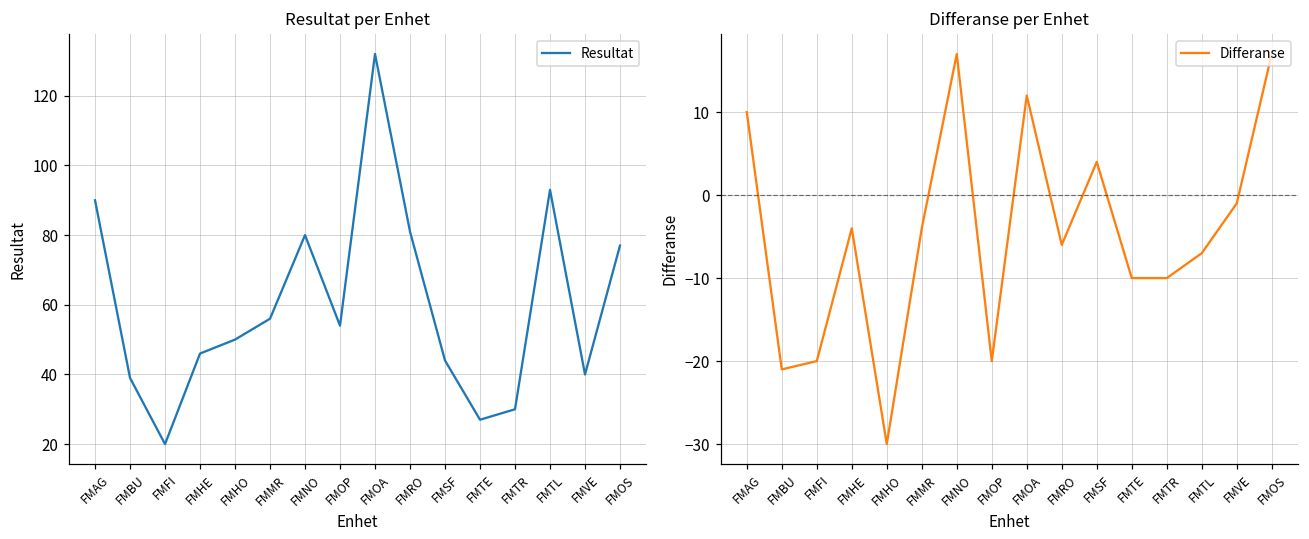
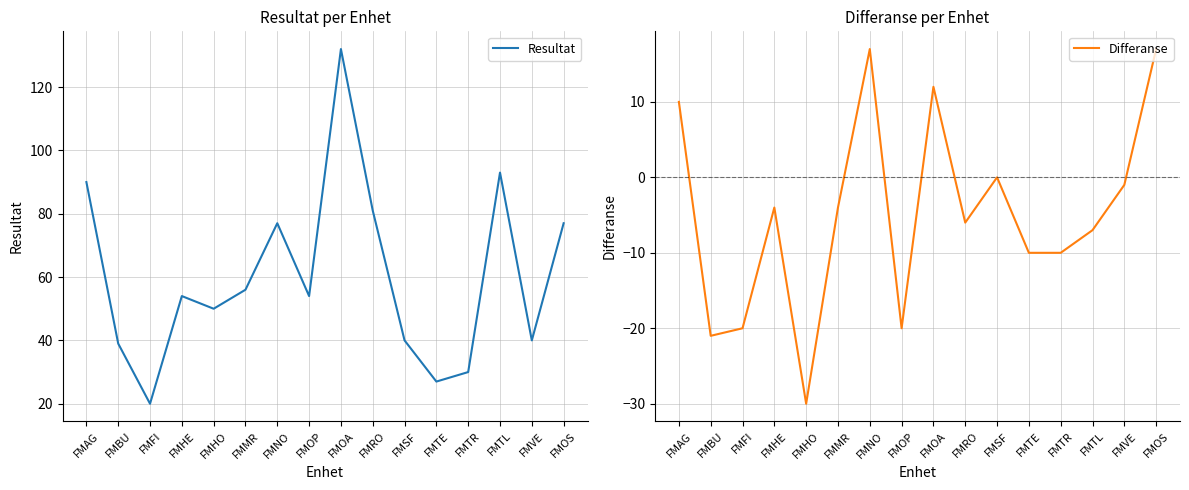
  {
    "Resultat per Enhet": {
      "FMAG": 90,
      "FMBU": 39,
      "FMFI": 20,
-     "FMHE": 46,
+     "FMHE": 54,
      "FMHO": 50,
      "FMMR": 56,
-     "FMNO": 80,
+     "FMNO": 77,
      "FMOP": 54,
      "FMOA": 132,
      "FMRO": 81,
-     "FMSF": 44,
+     "FMSF": 40,
      "FMTE": 27,
      "FMTR": 30,
      "FMTL": 93,
      "FMVE": 40,
      "FMOS": 77
    },
    "Differanse per Enhet": {
      "FMAG": 10,
      "FMBU": -21,
      "FMFI": -20,
      "FMHE": -4,
      "FMHO": -30,
      "FMMR": -4,
      "FMNO": 17,
      "FMOP": -20,
      "FMOA": 12,
      "FMRO": -6,
-     "FMSF": 4,
+     "FMSF": 0,
      "FMTE": -10,
      "FMTR": -10,
      "FMTL": -7,
      "FMVE": -1
    }
  }
